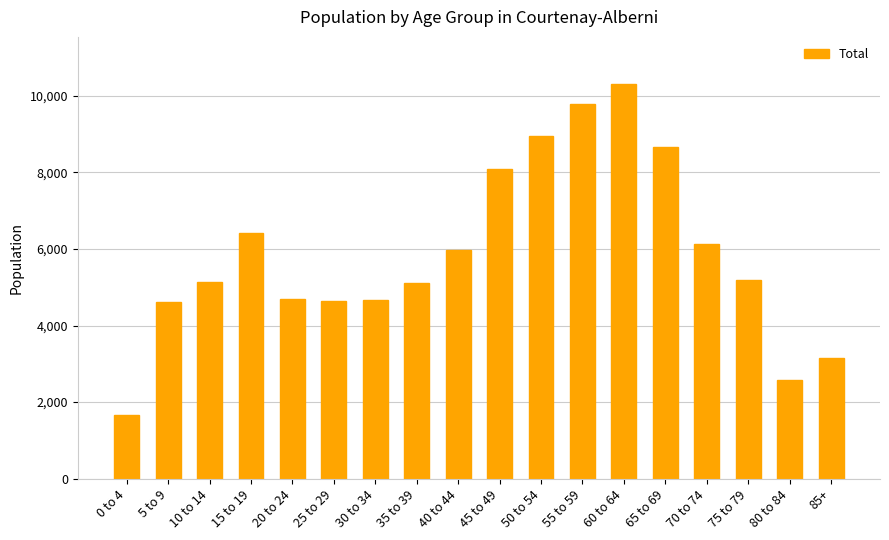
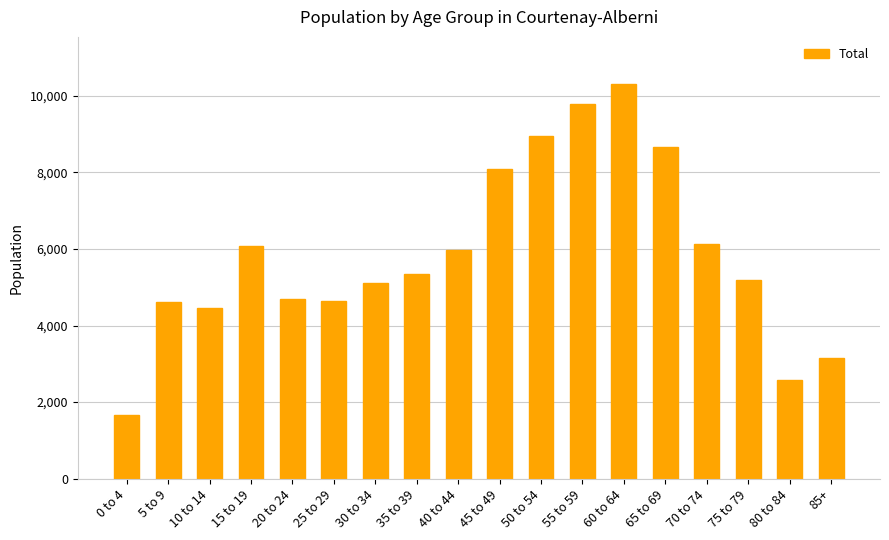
  {
    "0 to 4": "1,700",
    "5 to 9": "4,600",
-   "10 to 14": "5,100",
-   "15 to 19": "6,400",
+   "10 to 14": "4,500",
+   "15 to 19": "6,100",
    "20 to 24": "4,700",
    "25 to 29": "4,700",
-   "30 to 34": "4,700",
-   "35 to 39": "5,100",
+   "30 to 34": "5,100",
+   "35 to 39": "5,400",
    "40 to 44": "6,000",
    "45 to 49": "8,100",
    "50 to 54": "8,900",
    "55 to 59": "9,800",
    "60 to 64": "10,300",
    "65 to 69": "8,700",
    "70 to 74": "6,100",
    "75 to 79": "5,200",
    "80 to 84": "2,600",
    "85+": "3,100"
  }
